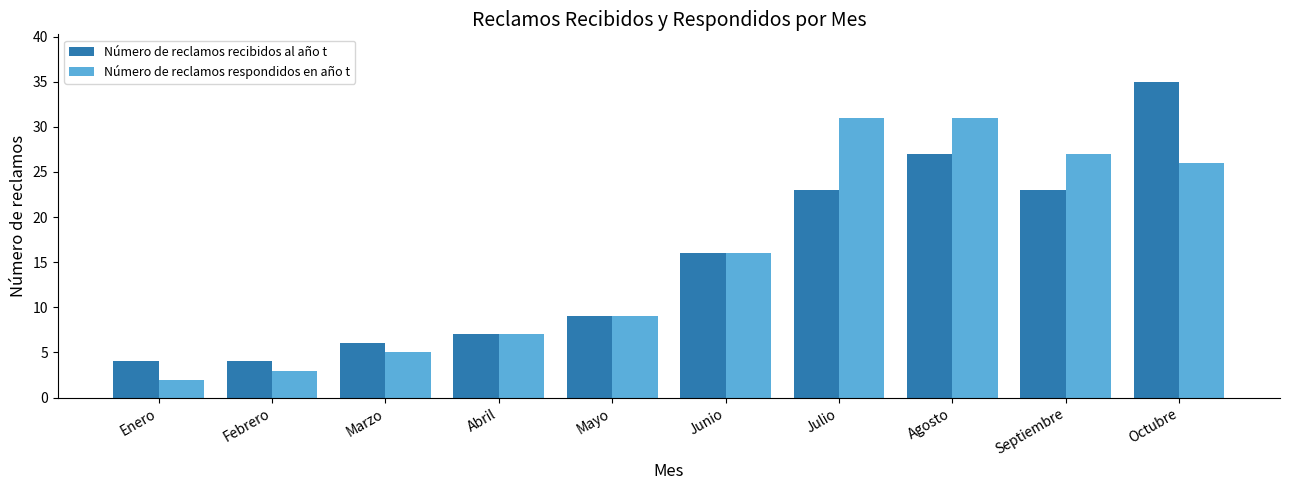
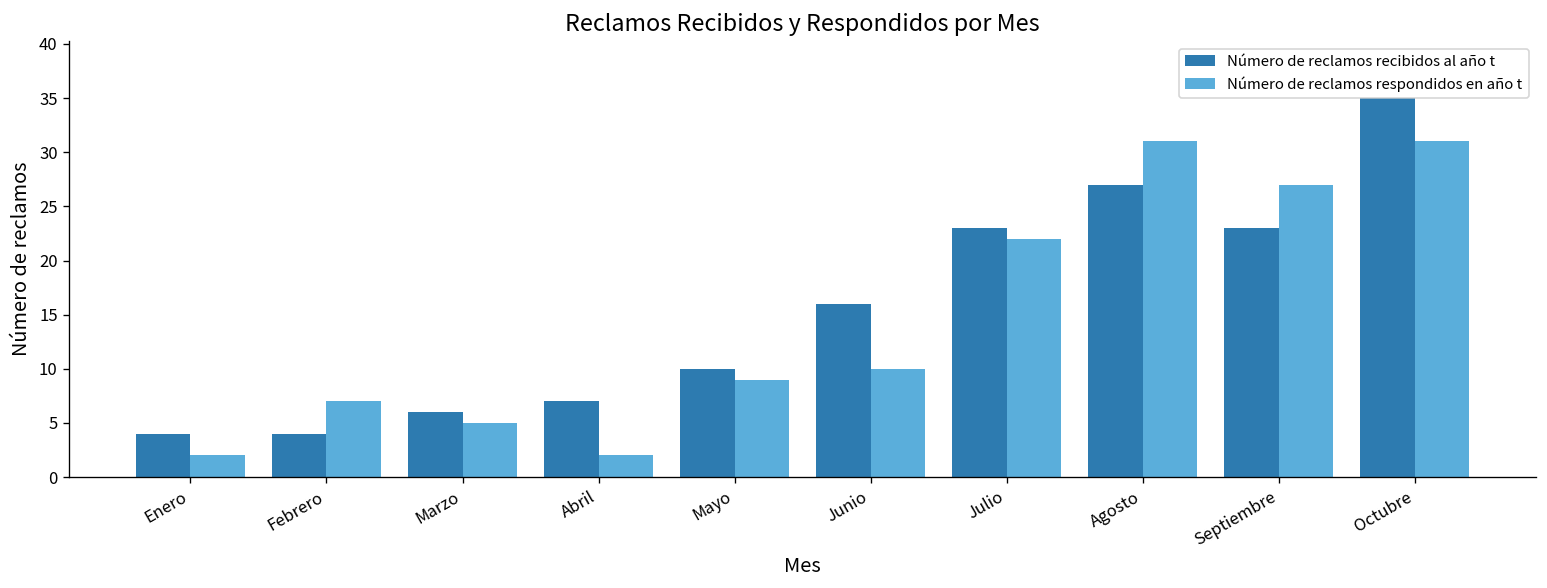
  {
    "Número de reclamos recibidos al año t": {
      "Enero": 4,
      "Febrero": 4,
      "Marzo": 6,
      "Abril": 7,
-     "Mayo": 9,
+     "Mayo": 10,
      "Junio": 16,
      "Julio": 23,
      "Agosto": 27,
      "Septiembre": 23,
      "Octubre": 35
    },
    "Número de reclamos respondidos en año t": {
      "Enero": 2,
-     "Febrero": 3,
+     "Febrero": 7,
      "Marzo": 5,
-     "Abril": 7,
+     "Abril": 2,
      "Mayo": 9,
-     "Junio": 16,
-     "Julio": 31,
+     "Junio": 10,
+     "Julio": 22,
      "Agosto": 31,
      "Septiembre": 27,
-     "Octubre": 26
+     "Octubre": 31
    }
  }
